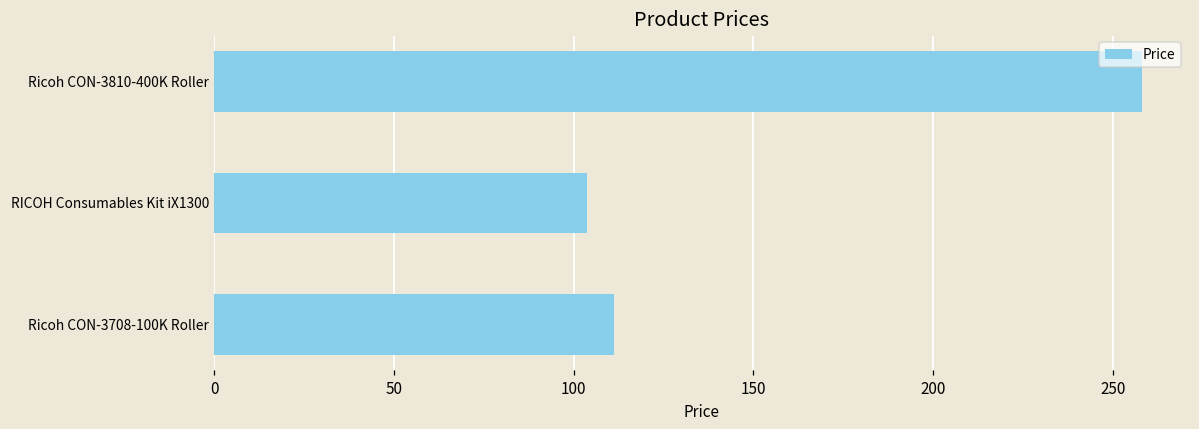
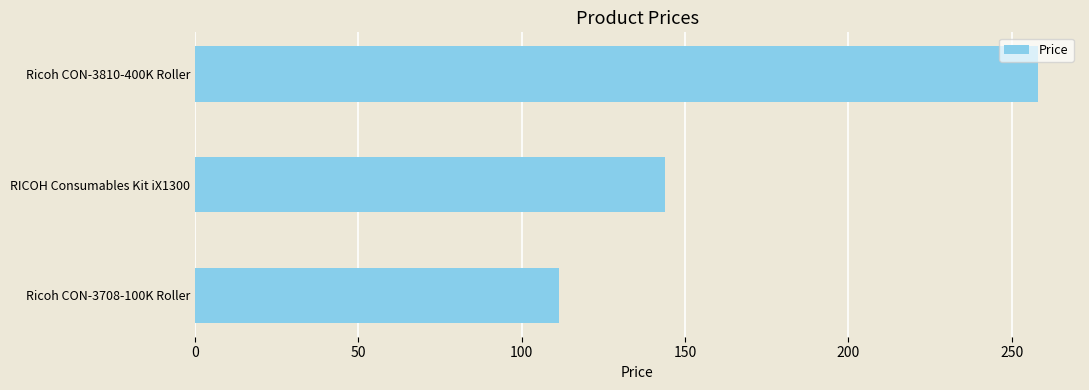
  {
    "Ricoh CON-3810-400K Roller": 258,
-   "RICOH Consumables Kit iX1300": 104,
+   "RICOH Consumables Kit iX1300": 144,
    "Ricoh CON-3708-100K Roller": 111
  }
